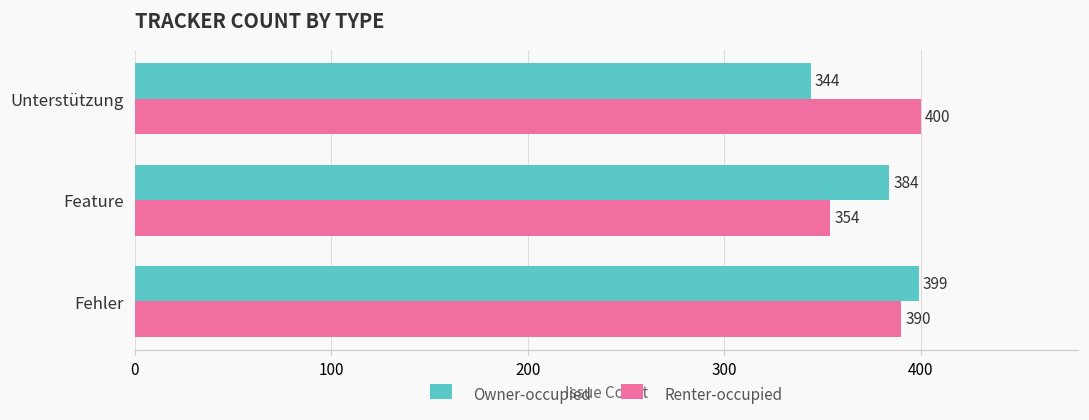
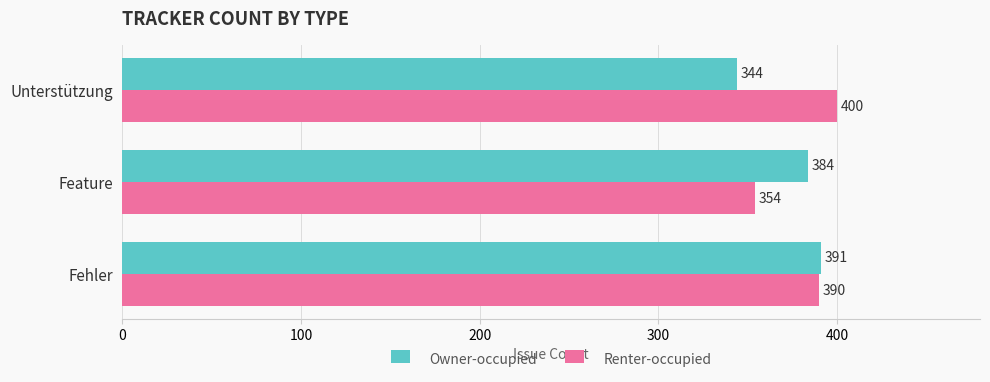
  {
    "Owner-occupied": {
      "Unterstützung": 344,
      "Feature": 384,
-     "Fehler": 399
+     "Fehler": 391
    },
    "Renter-occupied": {
      "Unterstützung": 400,
      "Feature": 354,
      "Fehler": 390
    }
  }
